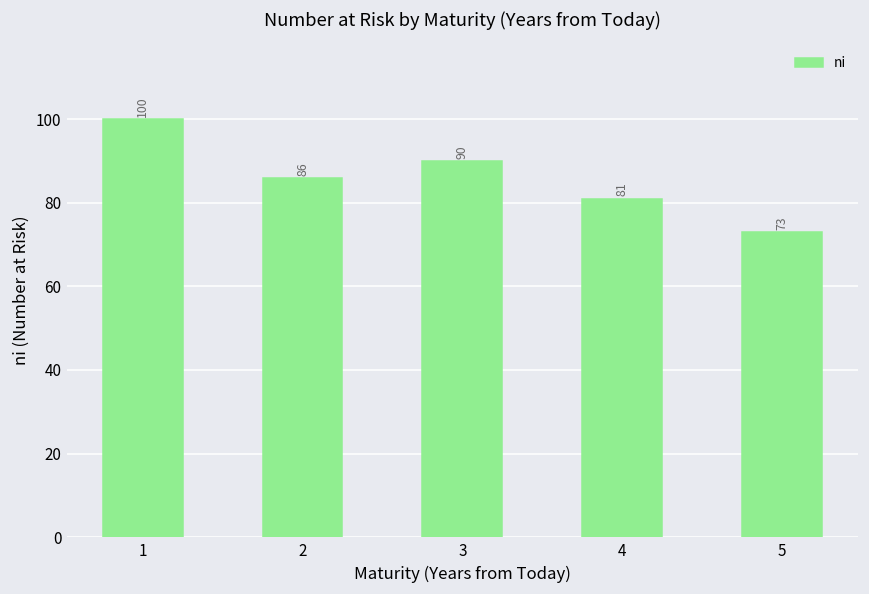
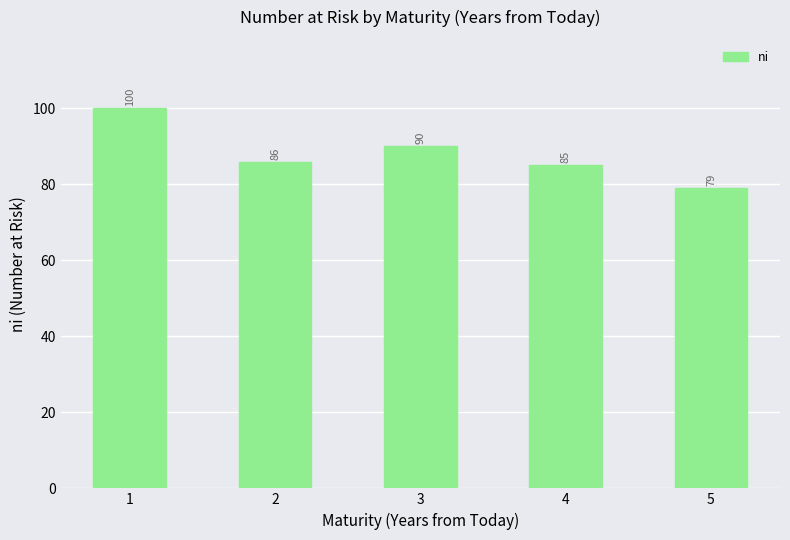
  {
    "1": 100,
    "2": 86,
    "3": 90,
-   "4": 81,
-   "5": 73
+   "4": 85,
+   "5": 79
  }
